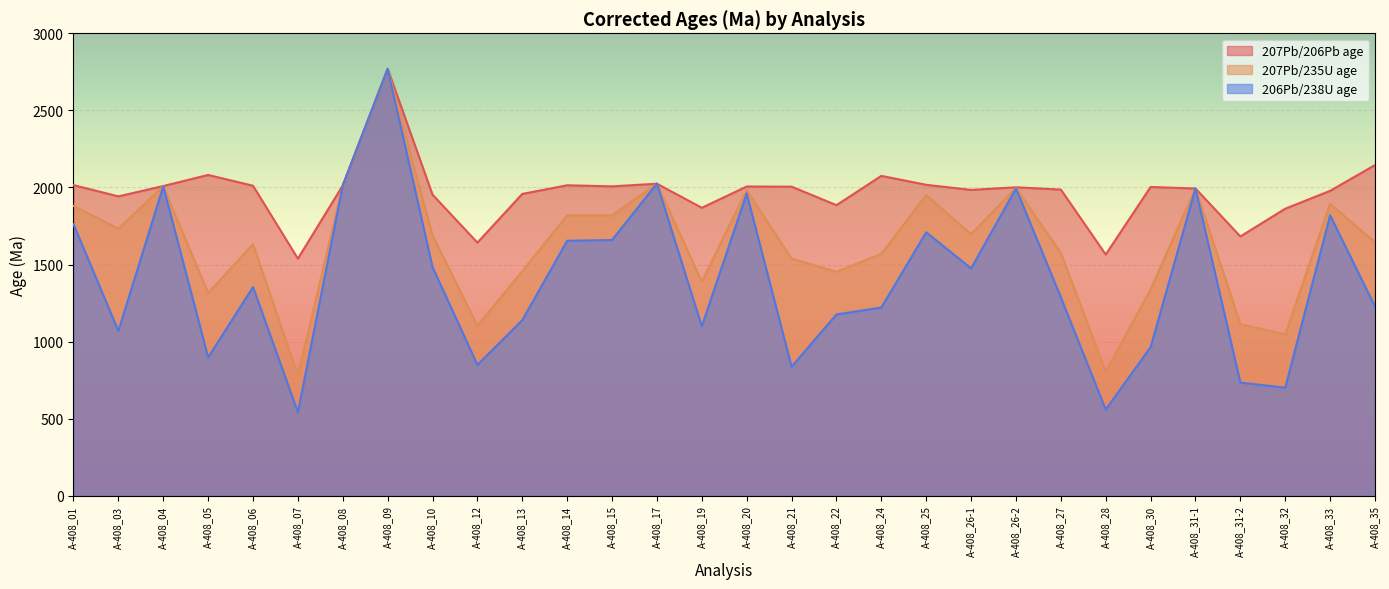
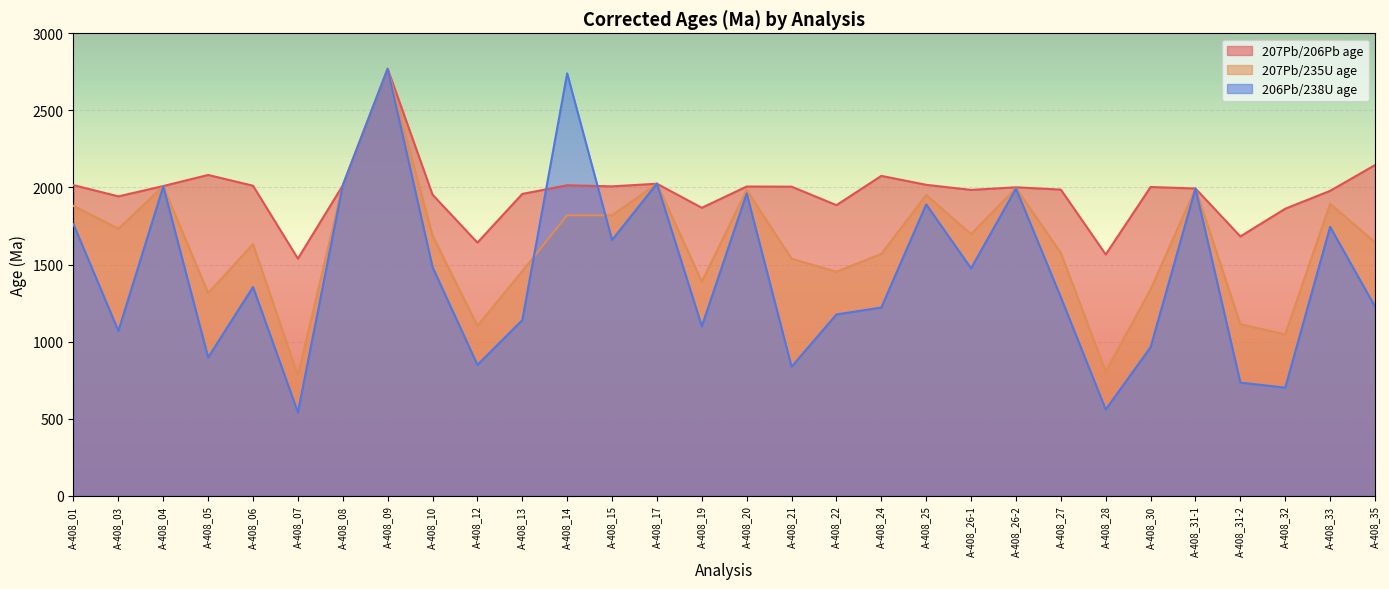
  {
    "206Pb/238U age": {
      "A-408_01": 1760,
      "A-408_03": 1070,
      "A-408_05": 900,
      "A-408_06": 1350,
      "A-408_07": 540,
      "A-408_10": 1480,
      "A-408_12": 850,
      "A-408_13": 1140,
-     "A-408_14": 1650,
+     "A-408_14": 2740,
      "A-408_15": 1660,
      "A-408_19": 1100,
      "A-408_20": 1960,
      "A-408_21": 840,
      "A-408_22": 1180,
      "A-408_24": 1220,
-     "A-408_25": 1710,
+     "A-408_25": 1890,
      "A-408_26-1": 1480,
      "A-408_27": 1290,
      "A-408_28": 560,
      "A-408_30": 960,
      "A-408_31-2": 730,
      "A-408_32": 700,
-     "A-408_33": 1820,
+     "A-408_33": 1740,
      "A-408_35": 1230
    }
  }
